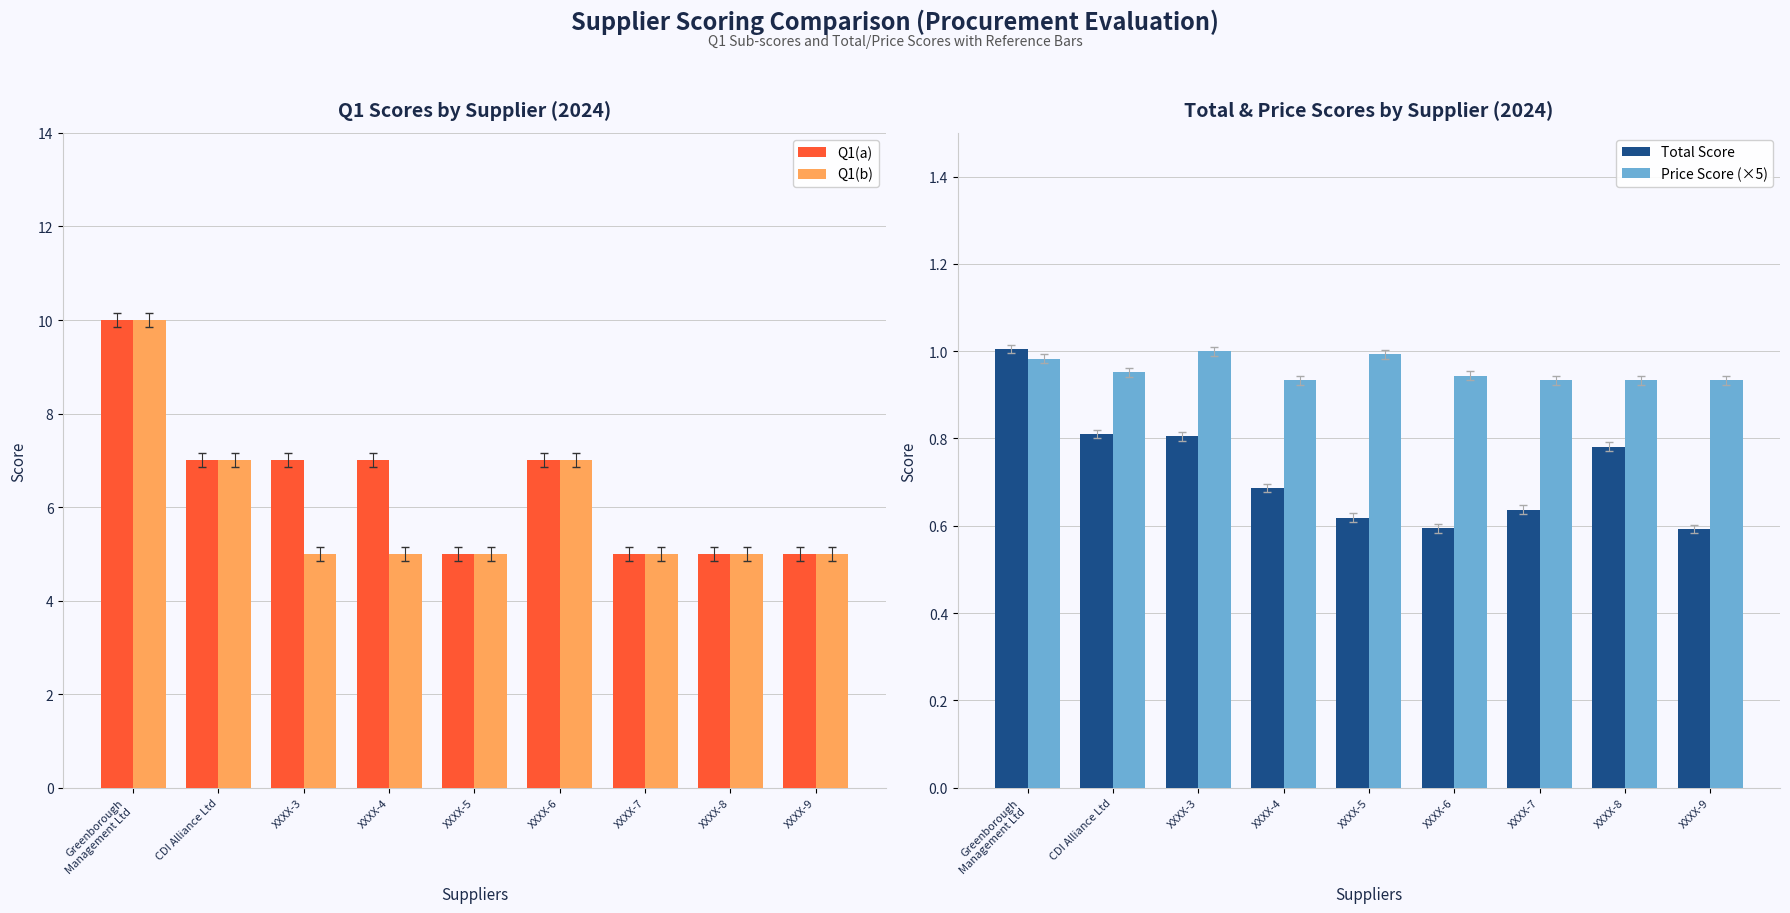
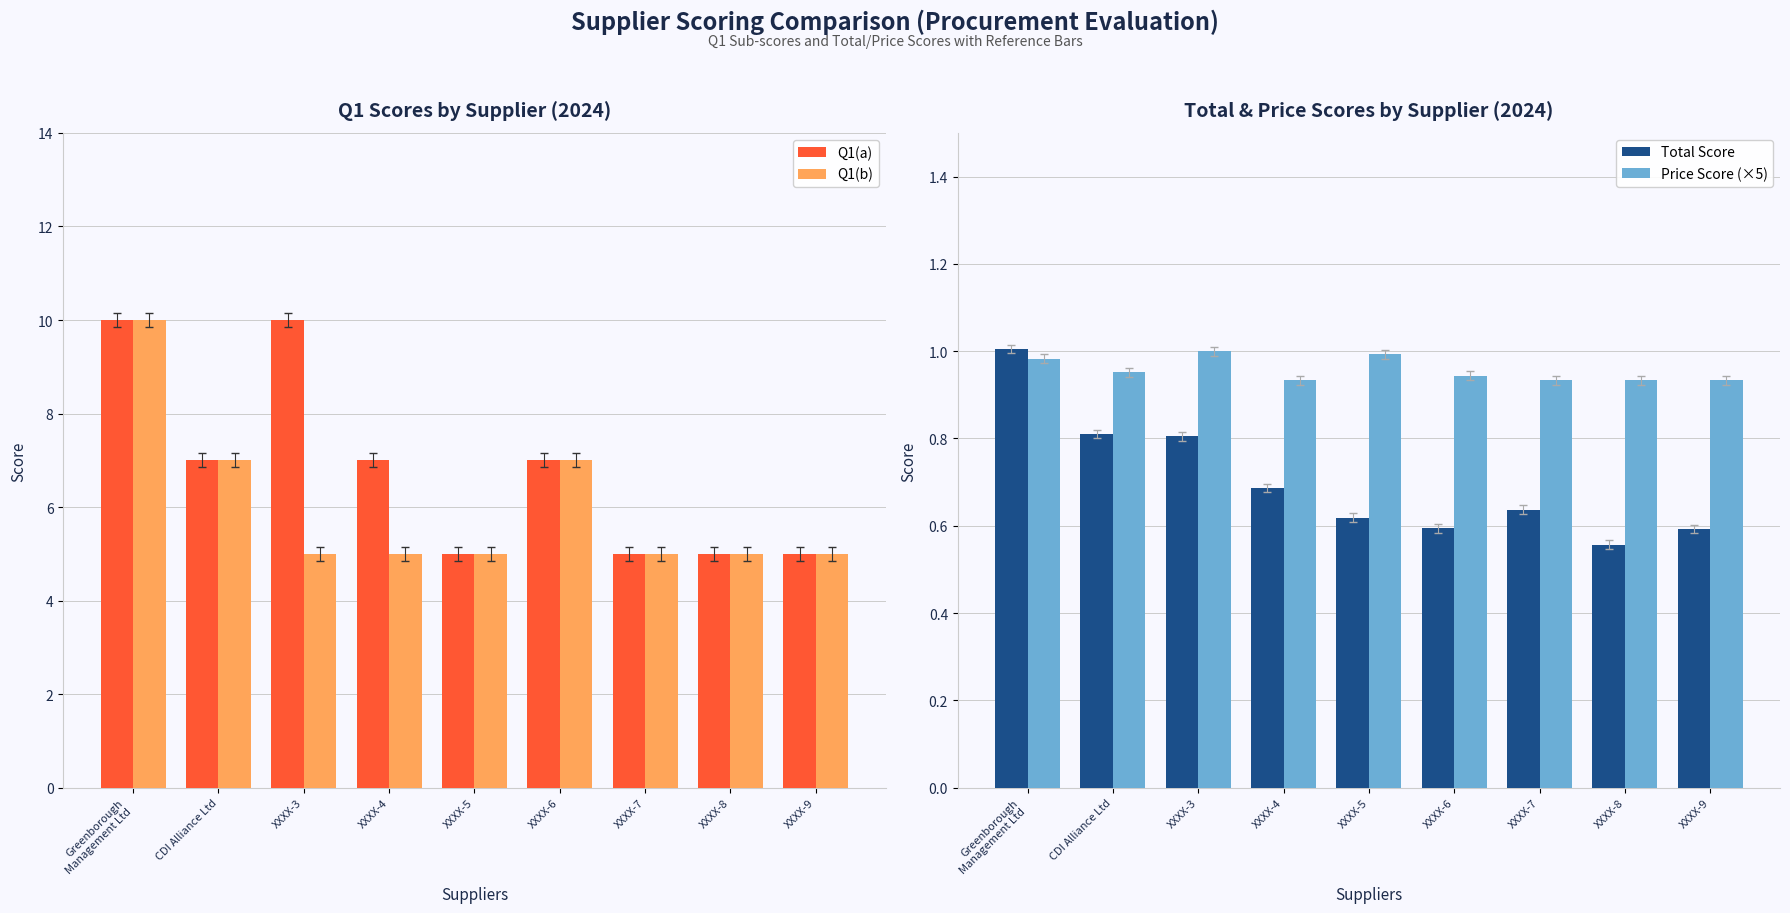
  {
    "Q1 Scores by Supplier (2024)": {
      "Q1(a)": {
        "Greenborough Management Ltd": 10,
        "CDI Alliance Ltd": 7,
-       "XXXX-3": 7,
+       "XXXX-3": 10,
        "XXXX-4": 7,
        "XXXX-5": 5,
        "XXXX-6": 7,
        "XXXX-7": 5,
        "XXXX-8": 5,
        "XXXX-9": 5
      },
      "Q1(b)": {
        "Greenborough Management Ltd": 10,
        "CDI Alliance Ltd": 7,
        "XXXX-3": 5,
        "XXXX-4": 5,
        "XXXX-5": 5,
        "XXXX-6": 7,
        "XXXX-7": 5,
        "XXXX-8": 5,
        "XXXX-9": 5
      }
    },
    "Total & Price Scores by Supplier (2024)": {
      "Total Score": {
        "Greenborough Management Ltd": 1.01,
        "CDI Alliance Ltd": 0.81,
        "XXXX-3": 0.81,
        "XXXX-4": 0.69,
        "XXXX-5": 0.62,
        "XXXX-6": 0.59,
        "XXXX-7": 0.64,
-       "XXXX-8": 0.78,
+       "XXXX-8": 0.56,
        "XXXX-9": 0.59
      },
      "Price Score (×5)": {
        "Greenborough Management Ltd": 0.98,
        "CDI Alliance Ltd": 0.95,
        "XXXX-3": 1.00,
        "XXXX-4": 0.93,
        "XXXX-5": 0.99,
        "XXXX-6": 0.94,
        "XXXX-7": 0.93,
        "XXXX-8": 0.93,
        "XXXX-9": 0.93
      }
    }
  }
